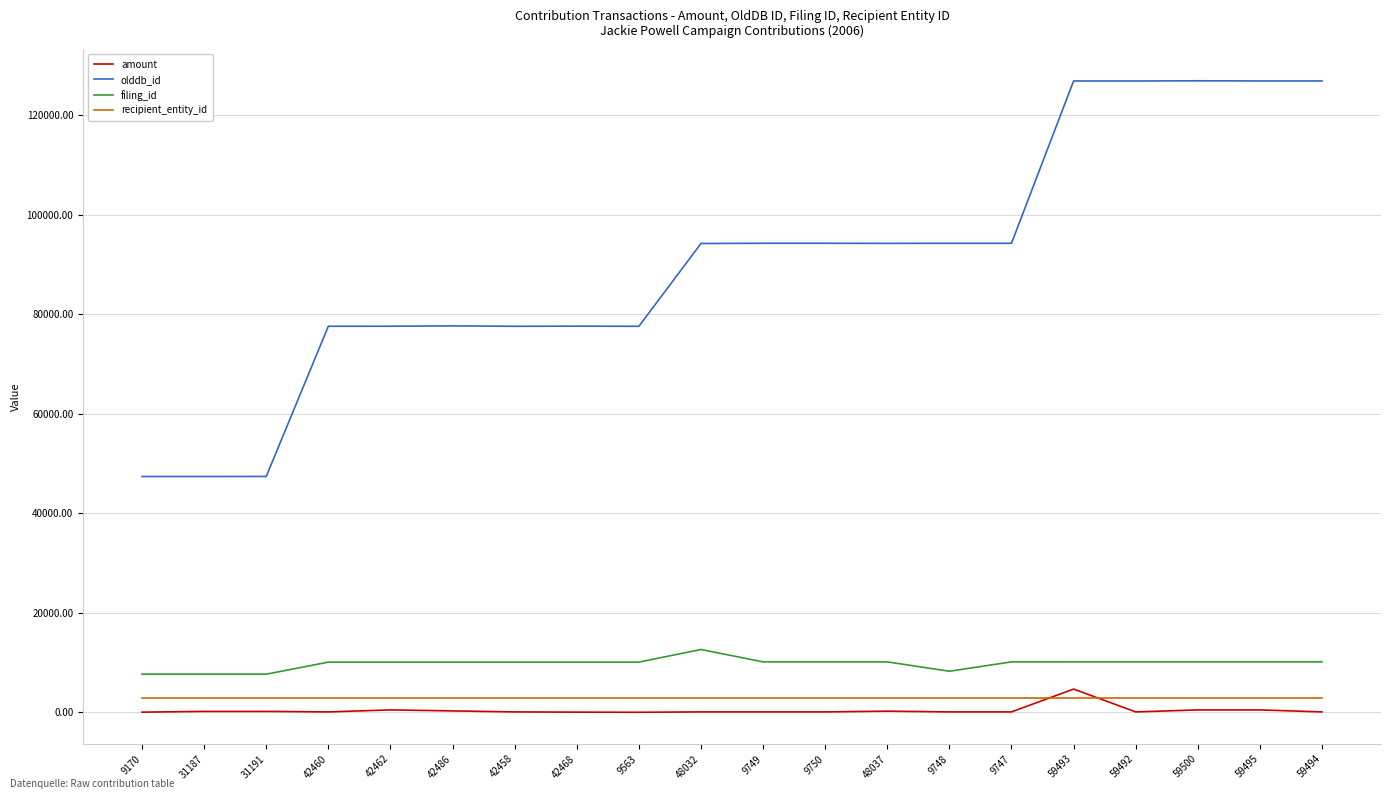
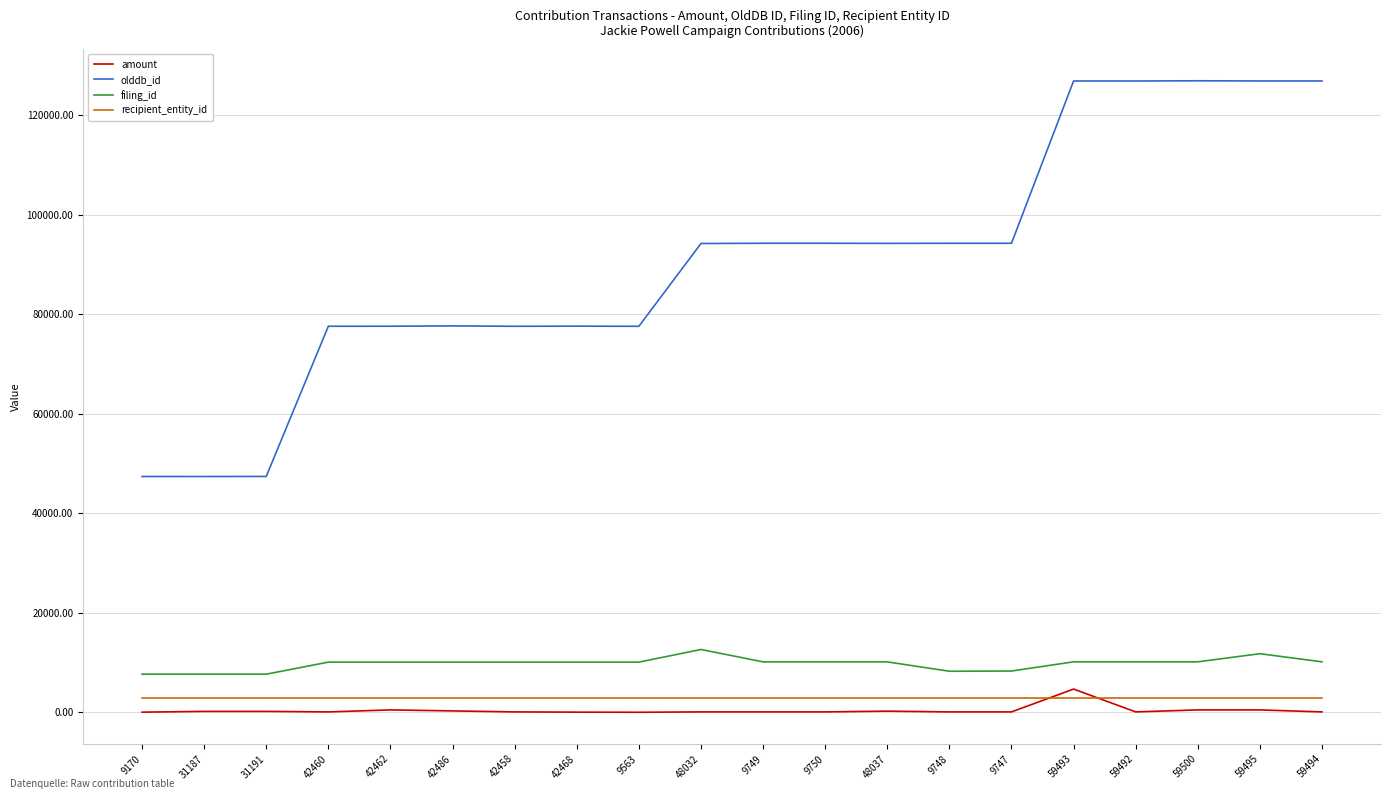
  {
    "amount": {
      "9170": 0,
      "31187": 0,
      "31191": 0,
      "42460": 0,
      "42462": 1000,
      "42486": 0,
      "42458": 0,
      "42468": 0,
      "9563": 0,
      "48032": 0,
      "9749": 0,
      "9750": 0,
      "48037": 0,
      "9748": 0,
      "9747": 0,
      "59493": 5000,
      "59492": 0,
      "59500": 1000,
      "59495": 1000,
      "59494": 0
    },
    "olddb_id": {
      "9170": 47000,
      "31187": 47000,
      "31191": 47000,
      "42460": 78000,
      "42462": 78000,
      "42486": 78000,
      "42458": 78000,
      "42468": 78000,
      "9563": 78000,
      "48032": 94000,
      "9749": 94000,
      "9750": 94000,
      "48037": 94000,
      "9748": 94000,
      "9747": 94000,
      "59493": 127000,
      "59492": 127000,
      "59500": 127000,
      "59495": 127000,
      "59494": 127000
    },
    "filing_id": {
      "9170": 8000,
      "31187": 8000,
      "31191": 8000,
      "42460": 10000,
      "42462": 10000,
      "42486": 10000,
      "42458": 10000,
      "42468": 10000,
      "9563": 10000,
      "48032": 13000,
      "9749": 10000,
      "9750": 10000,
      "48037": 10000,
      "9748": 8000,
-     "9747": 10000,
+     "9747": 8000,
      "59493": 10000,
      "59492": 10000,
      "59500": 10000,
-     "59495": 10000,
+     "59495": 12000,
      "59494": 10000
    },
    "recipient_entity_id": {
      "9170": 3000,
      "31187": 3000,
      "31191": 3000,
      "42460": 3000,
      "42462": 3000,
      "42486": 3000,
      "42458": 3000,
      "42468": 3000,
      "9563": 3000,
      "48032": 3000,
      "9749": 3000,
      "9750": 3000,
      "48037": 3000,
      "9748": 3000,
      "9747": 3000,
      "59493": 3000,
      "59492": 3000,
      "59500": 3000,
      "59495": 3000,
      "59494": 3000
    }
  }
